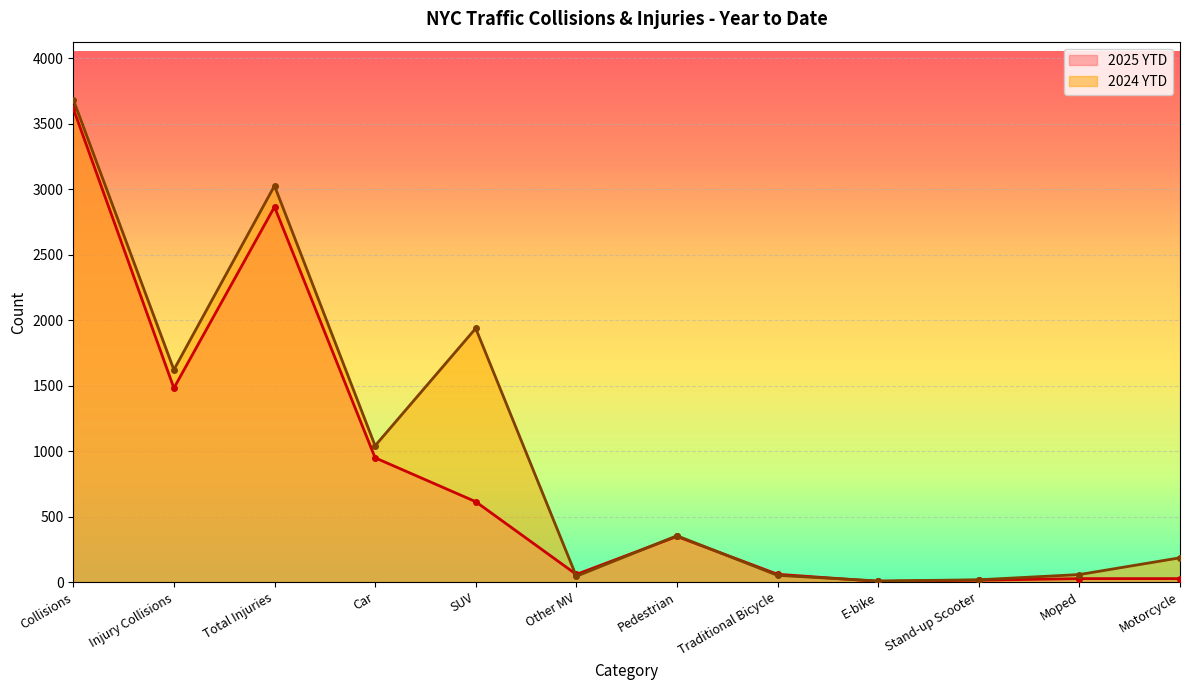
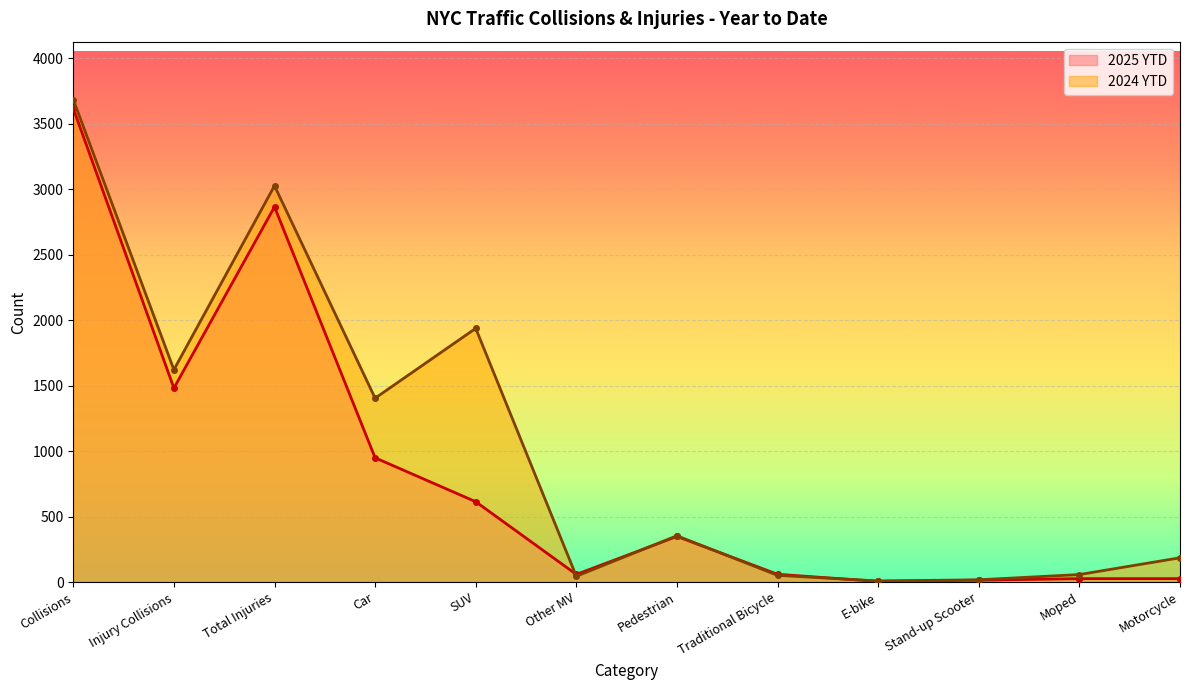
  {
    "2025 YTD": {
      "Collisions": 3620,
      "Injury Collisions": 1480,
      "Total Injuries": 2860,
      "Car": 950,
      "SUV": 610,
      "Moped": 30,
      "Motorcycle": 30
    },
    "2024 YTD": {
      "Collisions": 3680,
      "Injury Collisions": 1620,
      "Total Injuries": 3030,
-     "Car": 1040,
+     "Car": 1400,
      "SUV": 1940,
      "Moped": 60,
      "Motorcycle": 190
    }
  }
